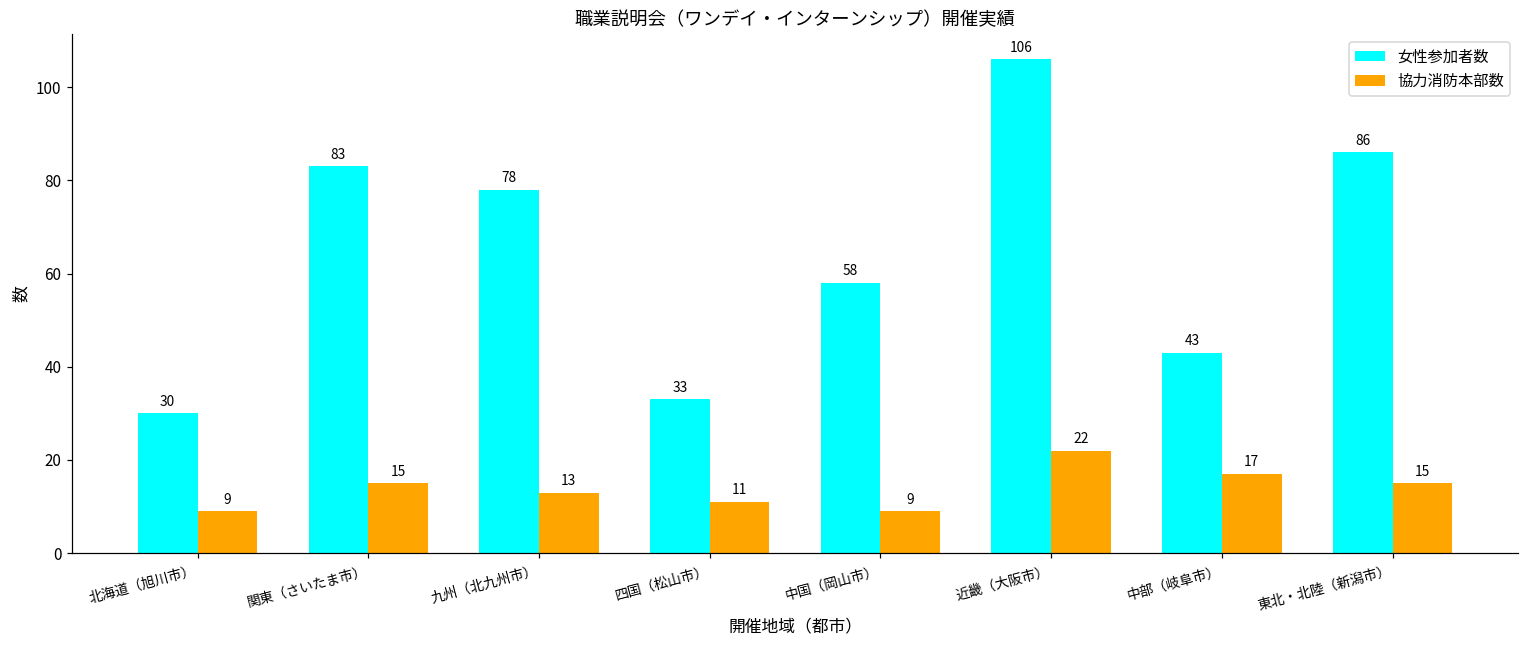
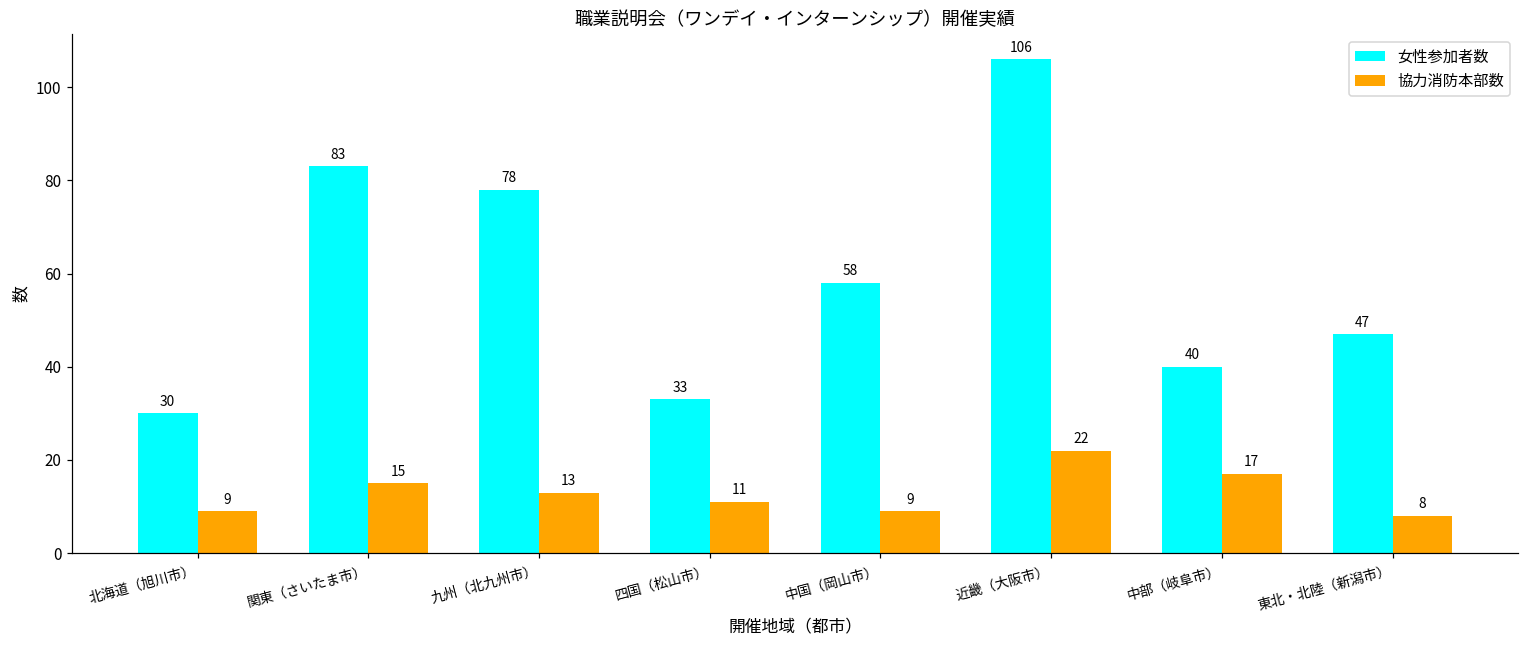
  {
    "女性参加者数": {
      "北海道（旭川市）": 30,
      "関東（さいたま市）": 83,
      "九州（北九州市）": 78,
      "四国（松山市）": 33,
      "中国（岡山市）": 58,
      "近畿（大阪市）": 106,
-     "中部（岐阜市）": 43,
-     "東北・北陸（新潟市）": 86
+     "中部（岐阜市）": 40,
+     "東北・北陸（新潟市）": 47
    },
    "協力消防本部数": {
      "北海道（旭川市）": 9,
      "関東（さいたま市）": 15,
      "九州（北九州市）": 13,
      "四国（松山市）": 11,
      "中国（岡山市）": 9,
      "近畿（大阪市）": 22,
      "中部（岐阜市）": 17,
-     "東北・北陸（新潟市）": 15
+     "東北・北陸（新潟市）": 8
    }
  }
